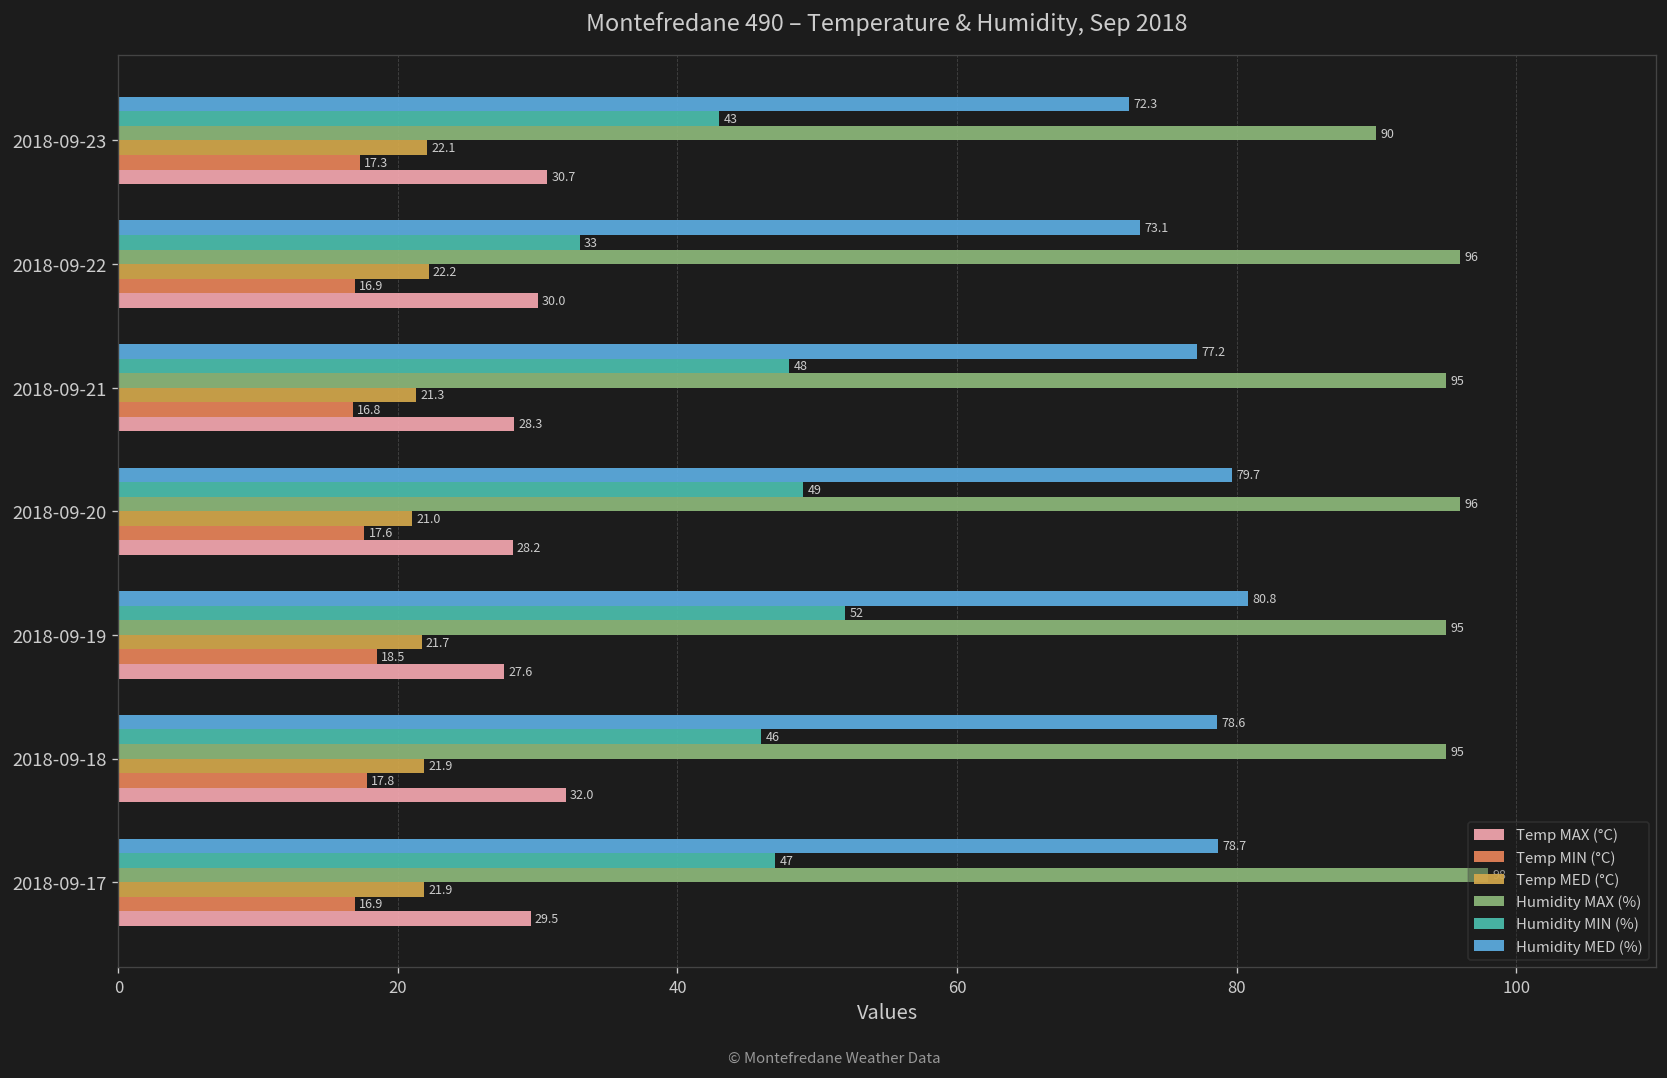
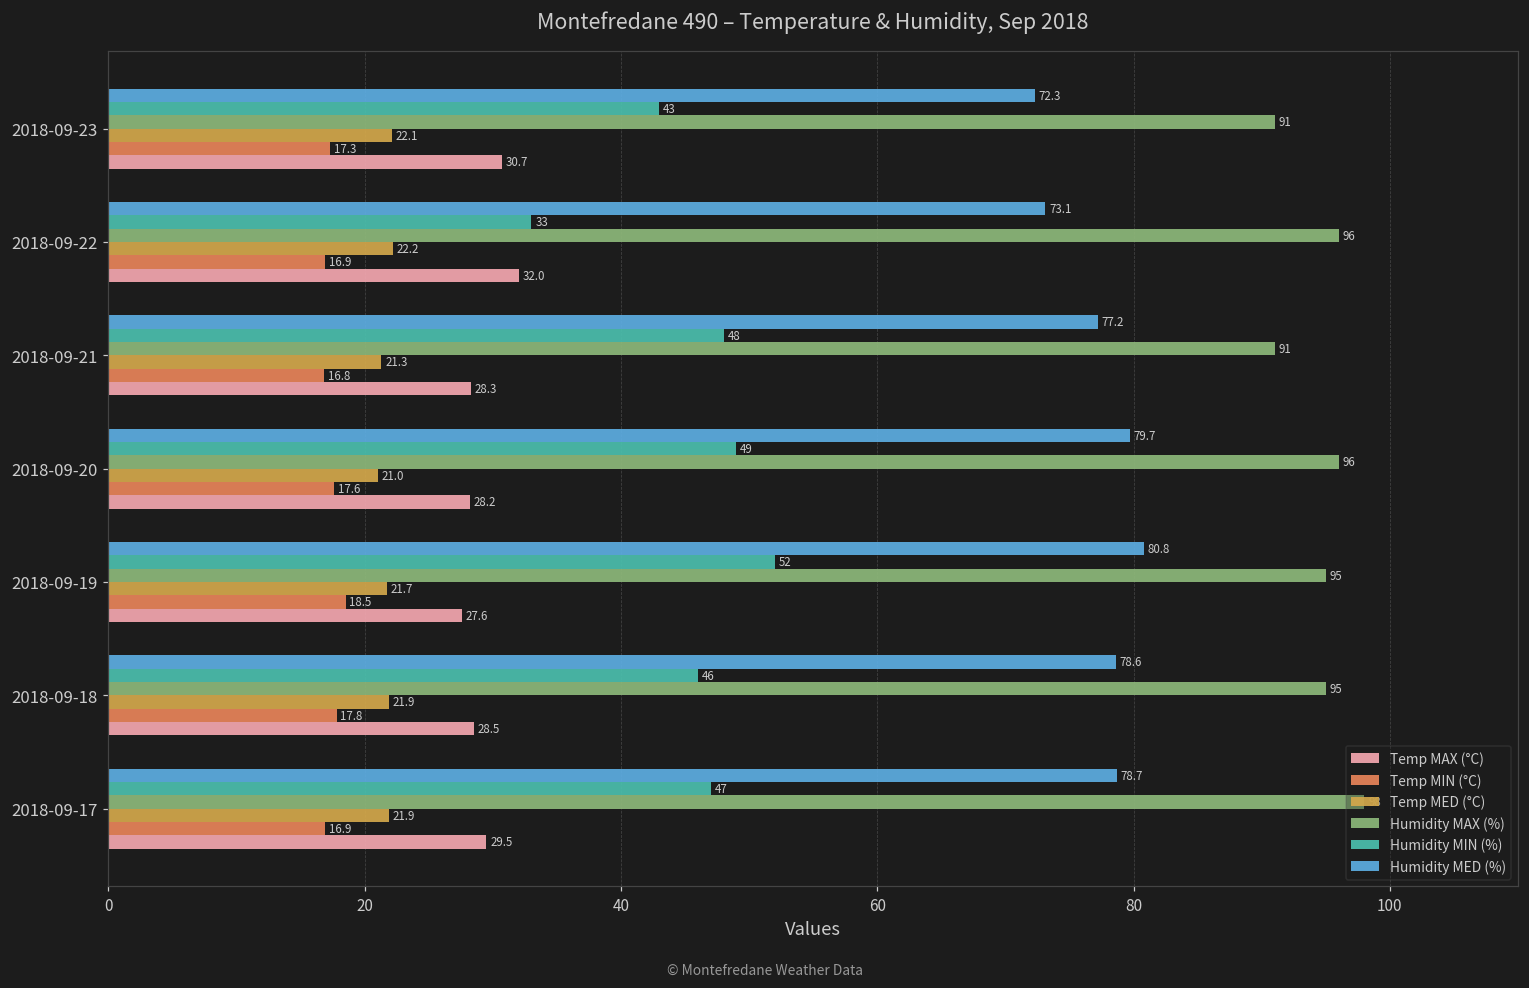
  {
    "Temp MAX (°C)": {
      "2018-09-23": 30.7,
-     "2018-09-22": 30.0,
+     "2018-09-22": 32.0,
      "2018-09-21": 28.3,
      "2018-09-20": 28.2,
      "2018-09-19": 27.6,
-     "2018-09-18": 32.0,
+     "2018-09-18": 28.5,
      "2018-09-17": 29.5
    },
    "Humidity MAX (%)": {
-     "2018-09-23": 90,
+     "2018-09-23": 91,
      "2018-09-22": 96,
-     "2018-09-21": 95,
+     "2018-09-21": 91,
      "2018-09-20": 96,
      "2018-09-19": 95,
      "2018-09-18": 95
    }
  }
